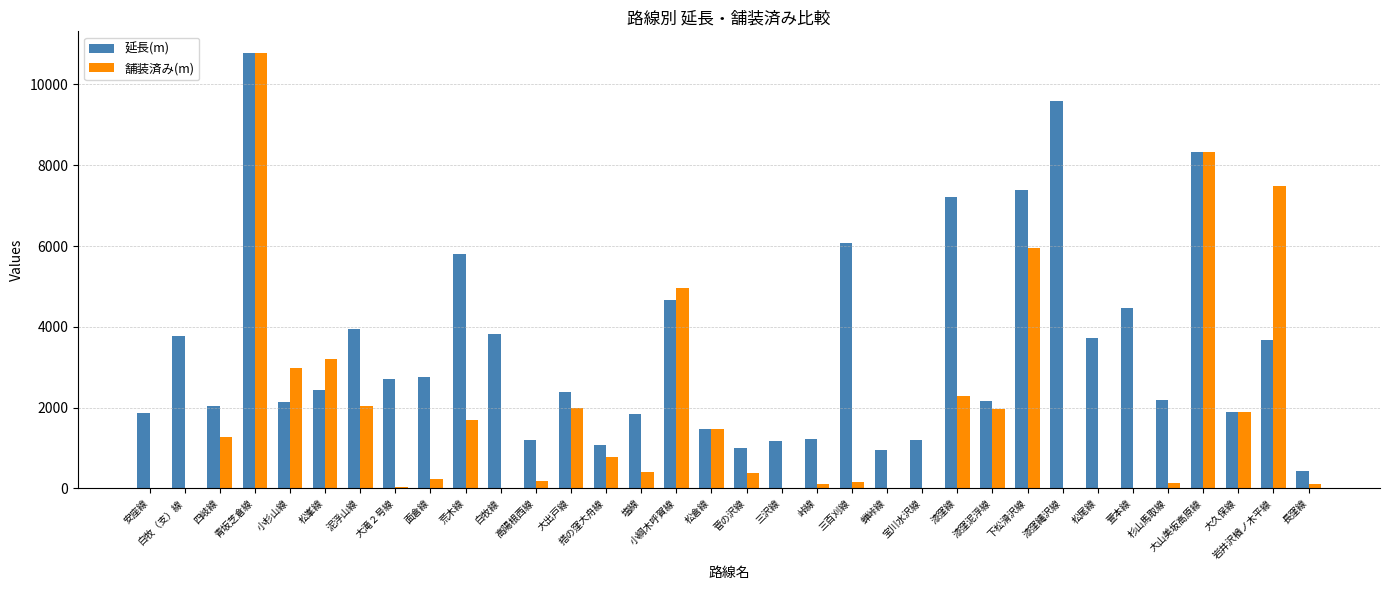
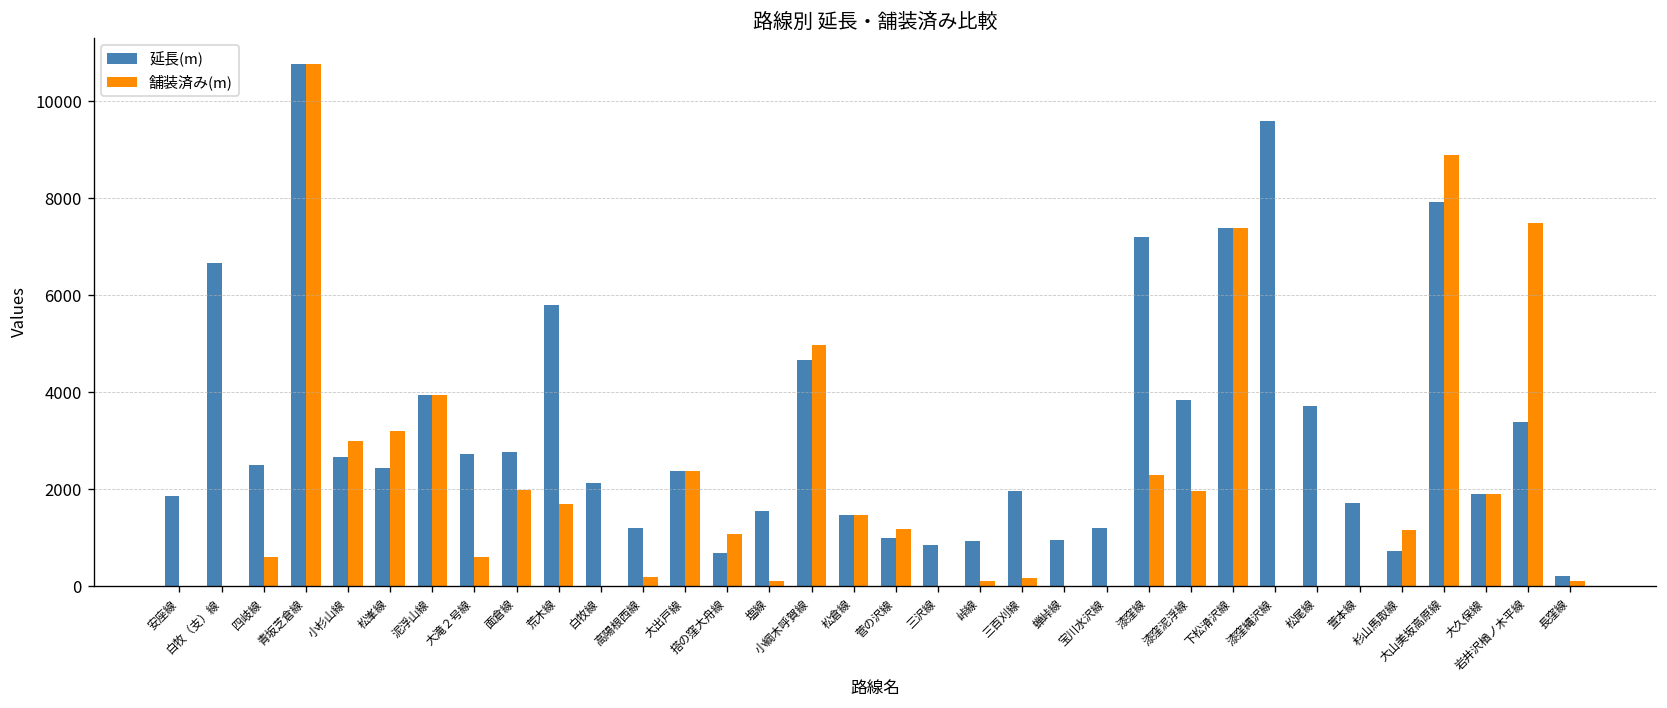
  {
    "延長(m)": {
      "安座線": 1900,
-     "白牧（支）線": 3800,
-     "四岐線": 2000,
+     "白牧（支）線": 6700,
+     "四岐線": 2500,
      "青坂芝倉線": 10800,
-     "小杉山線": 2100,
+     "小杉山線": 2700,
      "松峯線": 2400,
      "泥浮山線": 4000,
      "大滝２号線": 2700,
      "面倉線": 2800,
      "荒木線": 5800,
-     "白牧線": 3800,
+     "白牧線": 2100,
      "高陽根西線": 1200,
      "大出戸線": 2400,
-     "搭の窪大舟線": 1100,
-     "塩線": 1800,
+     "搭の窪大舟線": 700,
+     "塩線": 1500,
      "小綱木呼賀線": 4700,
      "松倉線": 1500,
      "菅の沢線": 1000,
-     "三沢線": 1200,
-     "峠線": 1200,
-     "三百刈線": 6100,
+     "三沢線": 900,
+     "峠線": 900,
+     "三百刈線": 2000,
      "蝉峠線": 1000,
      "宝川水沢線": 1200,
      "漆窪線": 7200,
-     "漆窪泥浮線": 2200,
+     "漆窪泥浮線": 3800,
      "下松滑沢線": 7400,
      "漆窪縄沢線": 9600,
      "松尾線": 3700,
-     "萱本線": 4500,
-     "杉山馬取線": 2200,
-     "大山美坂高原線": 8300,
+     "萱本線": 1700,
+     "杉山馬取線": 700,
+     "大山美坂高原線": 7900,
      "大久保線": 1900,
-     "岩井沢楢ノ木平線": 3700,
-     "長窪線": 400
+     "岩井沢楢ノ木平線": 3400,
+     "長窪線": 200
    },
    "舗装済み(m)": {
      "安座線": 0,
      "白牧（支）線": 0,
-     "四岐線": 1300,
+     "四岐線": 600,
      "青坂芝倉線": 10800,
      "小杉山線": 3000,
      "松峯線": 3200,
-     "泥浮山線": 2100,
-     "大滝２号線": 0,
-     "面倉線": 200,
+     "泥浮山線": 4000,
+     "大滝２号線": 600,
+     "面倉線": 2000,
      "荒木線": 1700,
      "白牧線": 0,
      "高陽根西線": 200,
-     "大出戸線": 2000,
-     "搭の窪大舟線": 800,
-     "塩線": 400,
+     "大出戸線": 2400,
+     "搭の窪大舟線": 1100,
+     "塩線": 100,
      "小綱木呼賀線": 5000,
      "松倉線": 1500,
-     "菅の沢線": 400,
+     "菅の沢線": 1200,
      "三沢線": 0,
      "峠線": 100,
      "三百刈線": 200,
      "蝉峠線": 0,
      "宝川水沢線": 0,
      "漆窪線": 2300,
      "漆窪泥浮線": 2000,
-     "下松滑沢線": 6000,
+     "下松滑沢線": 7400,
      "漆窪縄沢線": 0,
      "松尾線": 0,
      "萱本線": 0,
-     "杉山馬取線": 100,
-     "大山美坂高原線": 8300,
+     "杉山馬取線": 1200,
+     "大山美坂高原線": 8900,
      "大久保線": 1900,
      "岩井沢楢ノ木平線": 7500,
      "長窪線": 100
    }
  }
